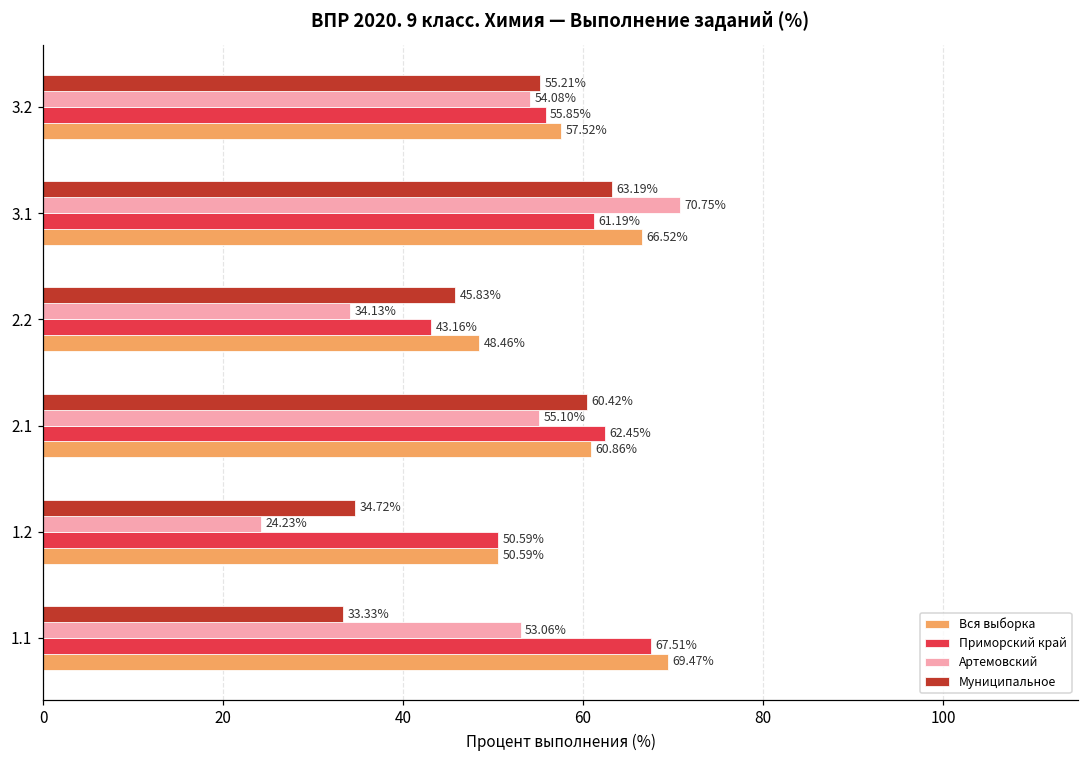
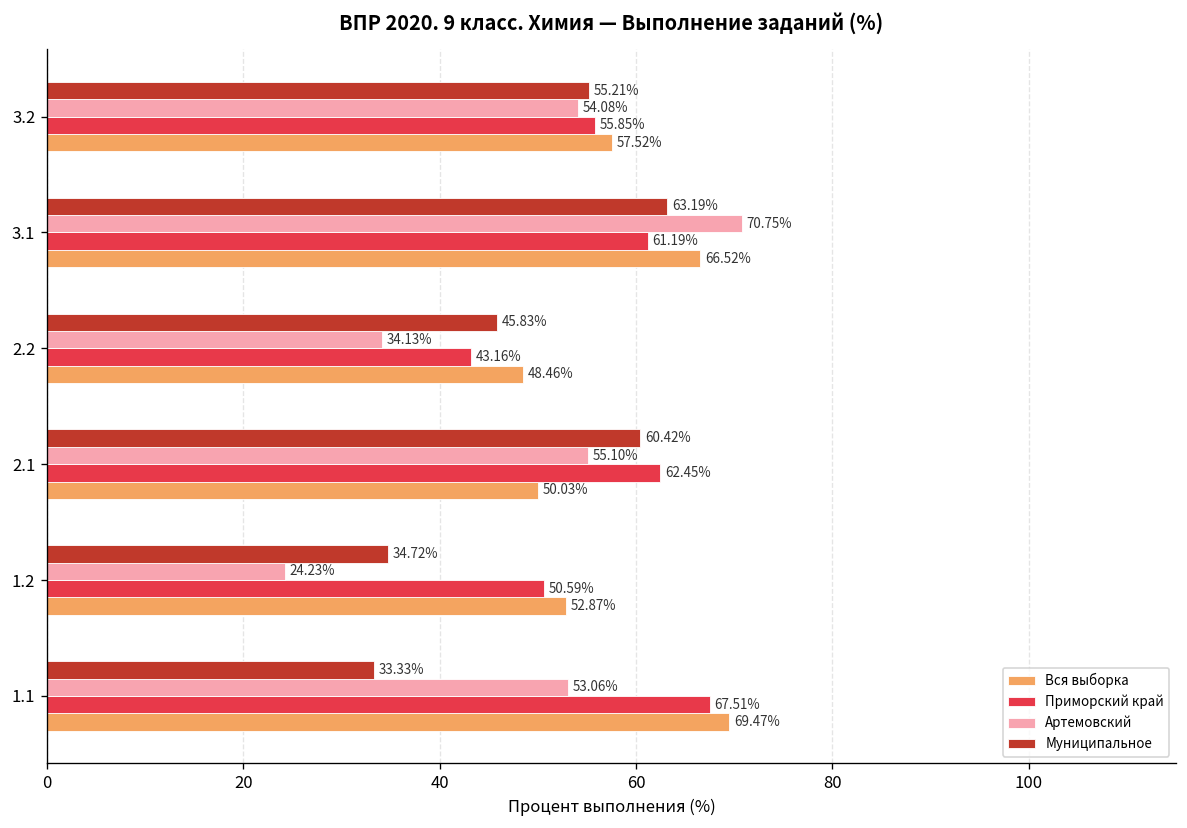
  {
    "Вся выборка": {
      "3.2": "57.52%",
      "3.1": "66.52%",
      "2.2": "48.46%",
-     "2.1": "60.86%",
-     "1.2": "50.59%",
+     "2.1": "50.03%",
+     "1.2": "52.87%",
      "1.1": "69.47%"
    },
    "Артемовский": {
      "3.2": "54.08%",
      "3.1": "70.75%",
      "2.2": "34.13%",
      "2.1": "55.10%",
      "1.2": "24.23%",
      "1.1": "53.06%"
    }
  }
